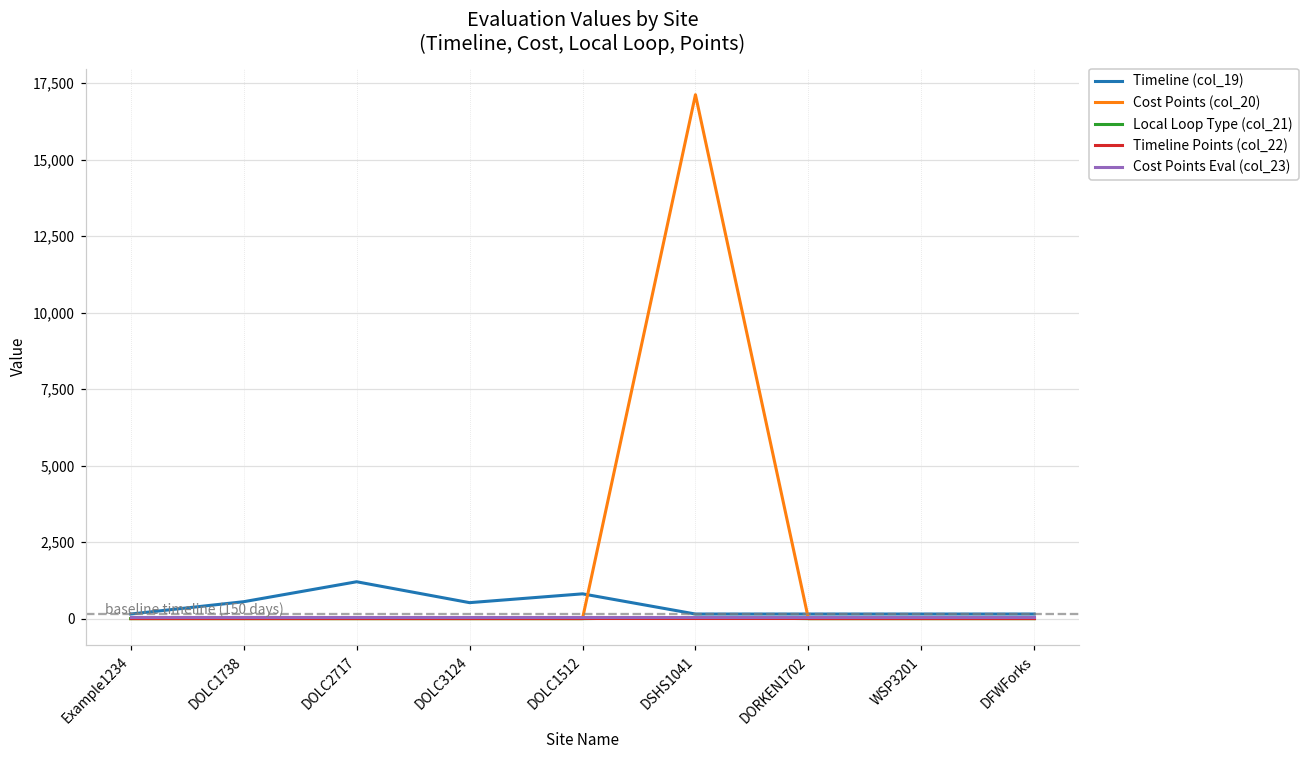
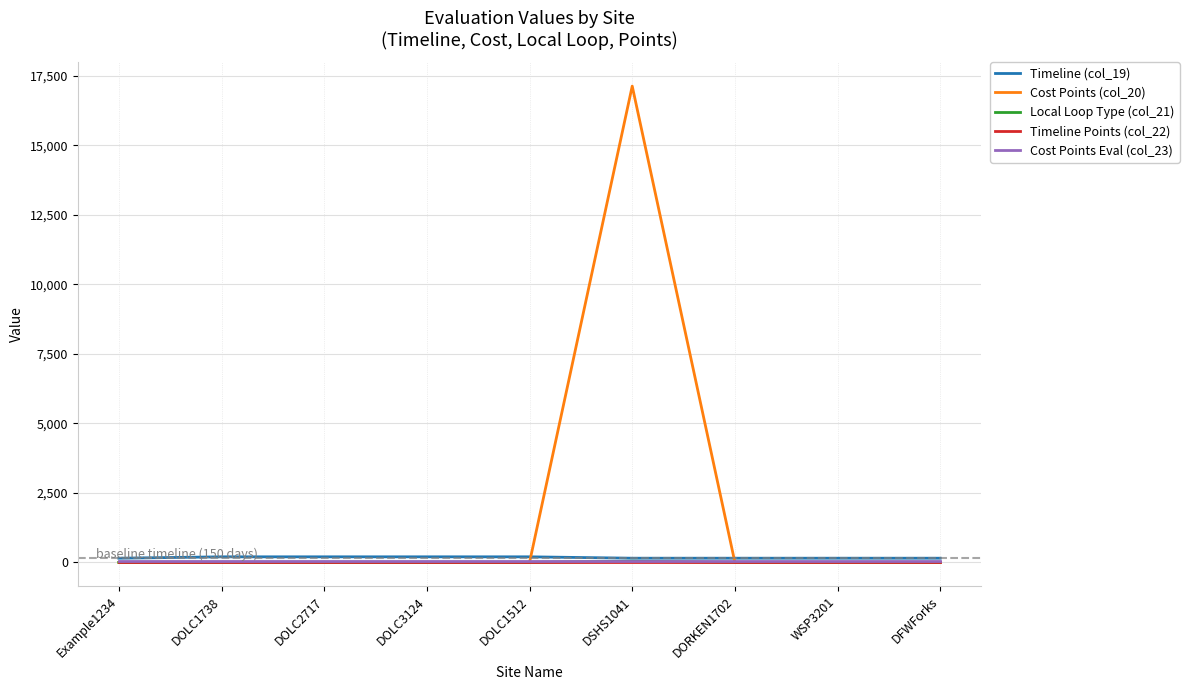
  {
    "Timeline (col_19)": {
-     "DOLC1738": "600",
-     "DOLC2717": "1,200",
-     "DOLC3124": "500",
-     "DOLC1512": "800",
+     "DOLC1738": "200",
+     "DOLC2717": "200",
+     "DOLC3124": "200",
+     "DOLC1512": "200",
      "DSHS1041": "200",
      "DORKEN1702": "200",
      "WSP3201": "200",
      "DFWForks": "200"
    },
    "Cost Points (col_20)": {
      "DSHS1041": "17,100"
    }
  }
